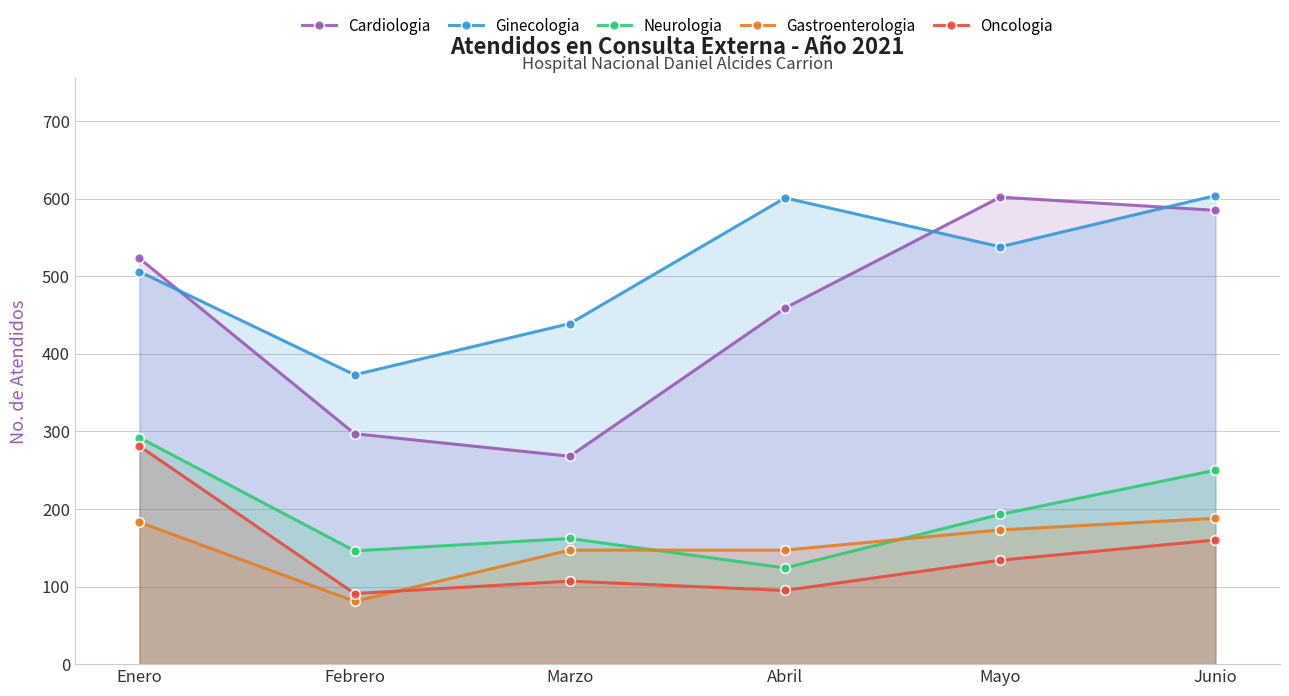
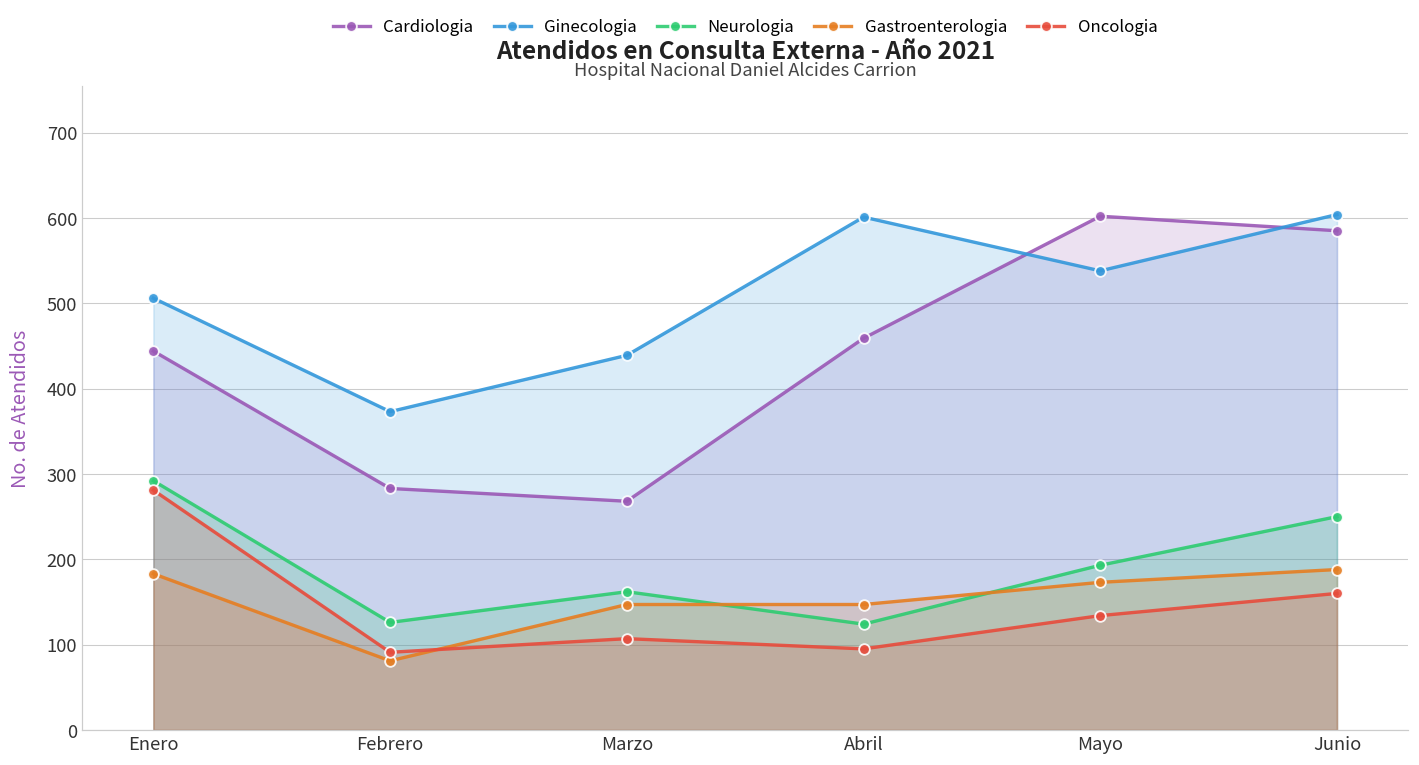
  {
    "Cardiologia": {
-     "Enero": 520,
-     "Febrero": 300,
+     "Enero": 440,
+     "Febrero": 280,
      "Marzo": 270,
      "Abril": 460,
      "Mayo": 600,
      "Junio": 590
    },
    "Ginecologia": {
      "Enero": 510,
      "Febrero": 370,
      "Marzo": 440,
      "Abril": 600,
      "Mayo": 540,
      "Junio": 600
    },
    "Neurologia": {
      "Enero": 290,
-     "Febrero": 150,
+     "Febrero": 130,
      "Marzo": 160,
      "Abril": 120,
      "Mayo": 190,
      "Junio": 250
    }
  }
